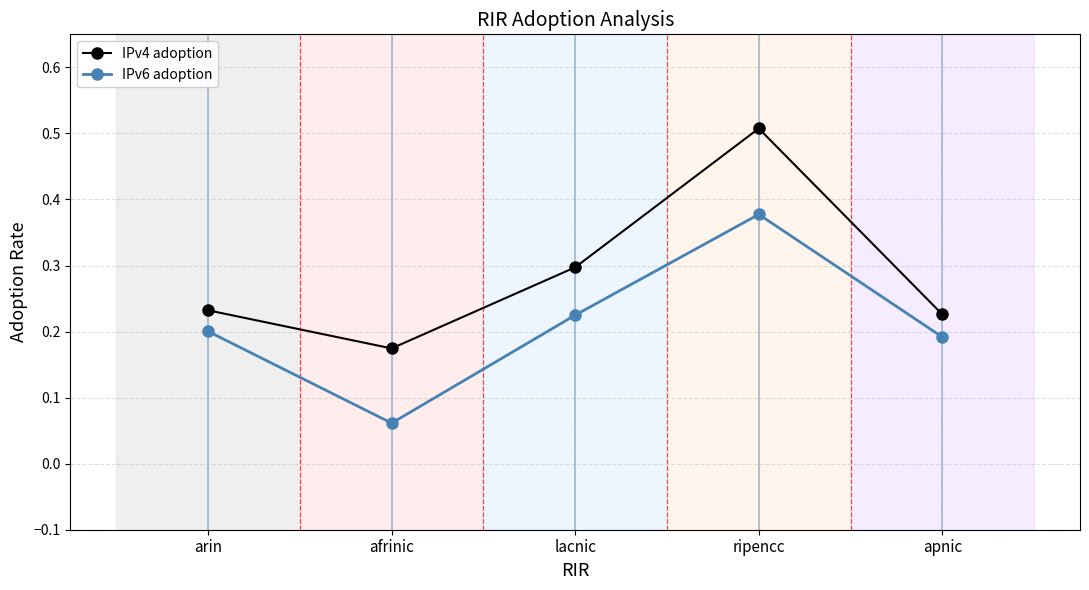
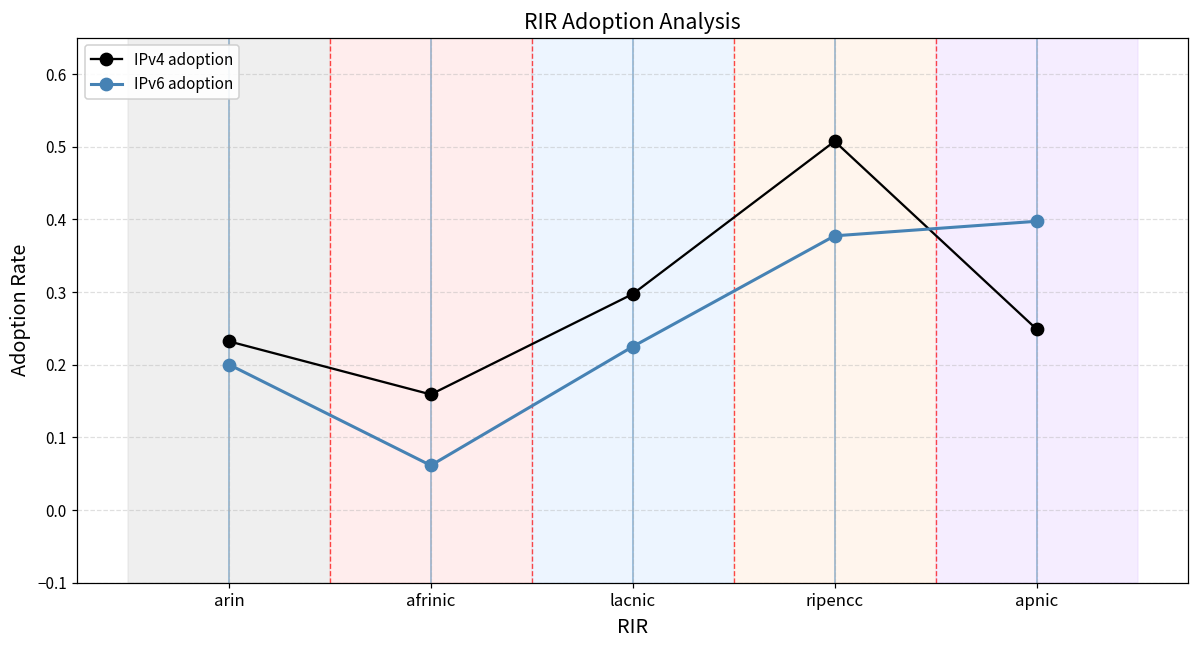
  {
    "IPv4 adoption": {
      "arin": 0.23,
-     "afrinic": 0.17,
+     "afrinic": 0.16,
      "lacnic": 0.30,
      "ripencc": 0.51,
-     "apnic": 0.23
+     "apnic": 0.25
    },
    "IPv6 adoption": {
      "arin": 0.20,
      "afrinic": 0.06,
      "lacnic": 0.22,
      "ripencc": 0.38,
-     "apnic": 0.19
+     "apnic": 0.40
    }
  }
